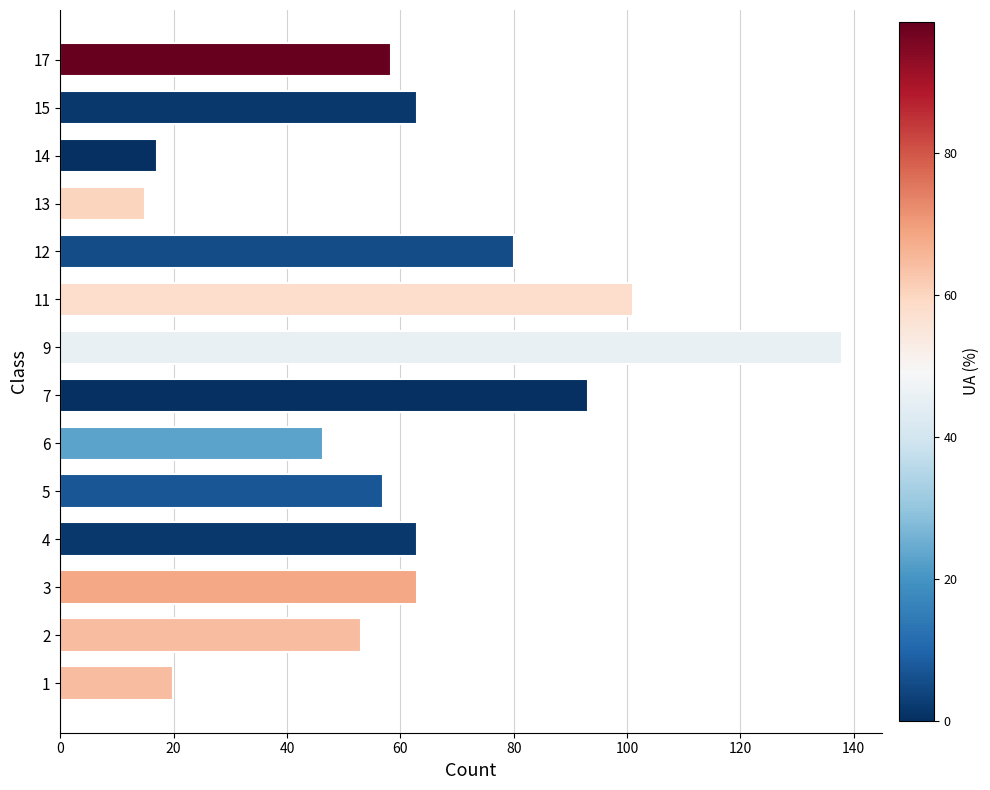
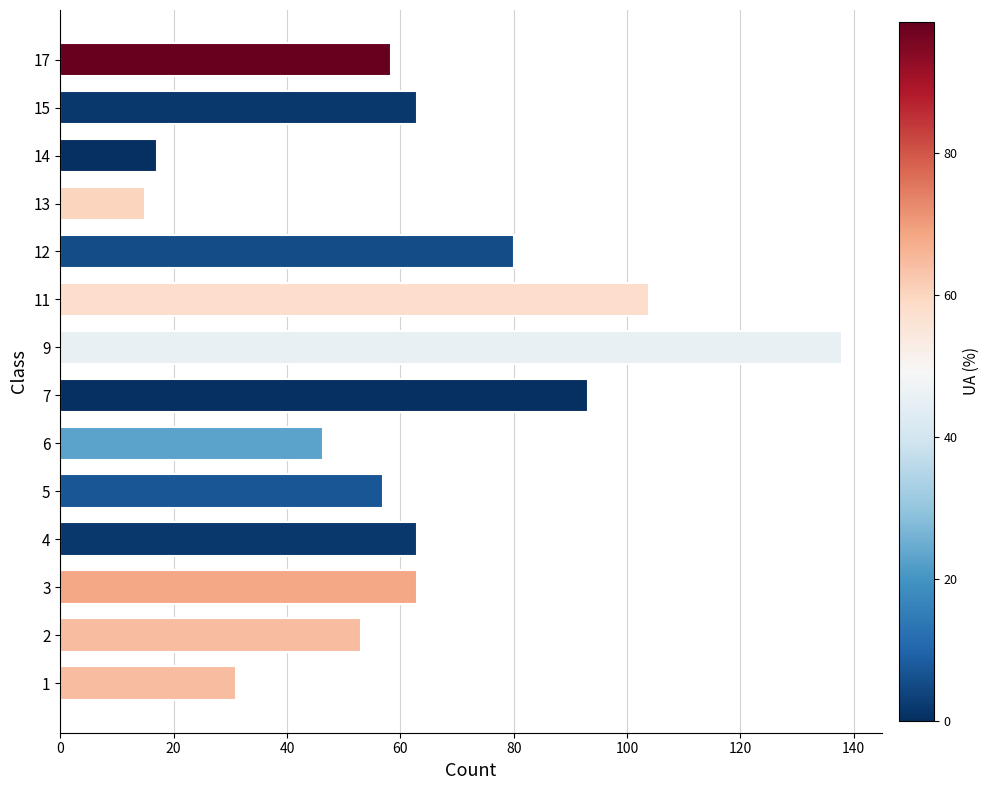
  {
    "17": 58,
    "15": 63,
    "14": 17,
    "13": 15,
    "12": 80,
-   "11": 101,
+   "11": 104,
    "9": 138,
    "7": 93,
    "6": 46,
    "5": 57,
    "4": 63,
    "3": 63,
    "2": 53,
-   "1": 20
+   "1": 31
  }
